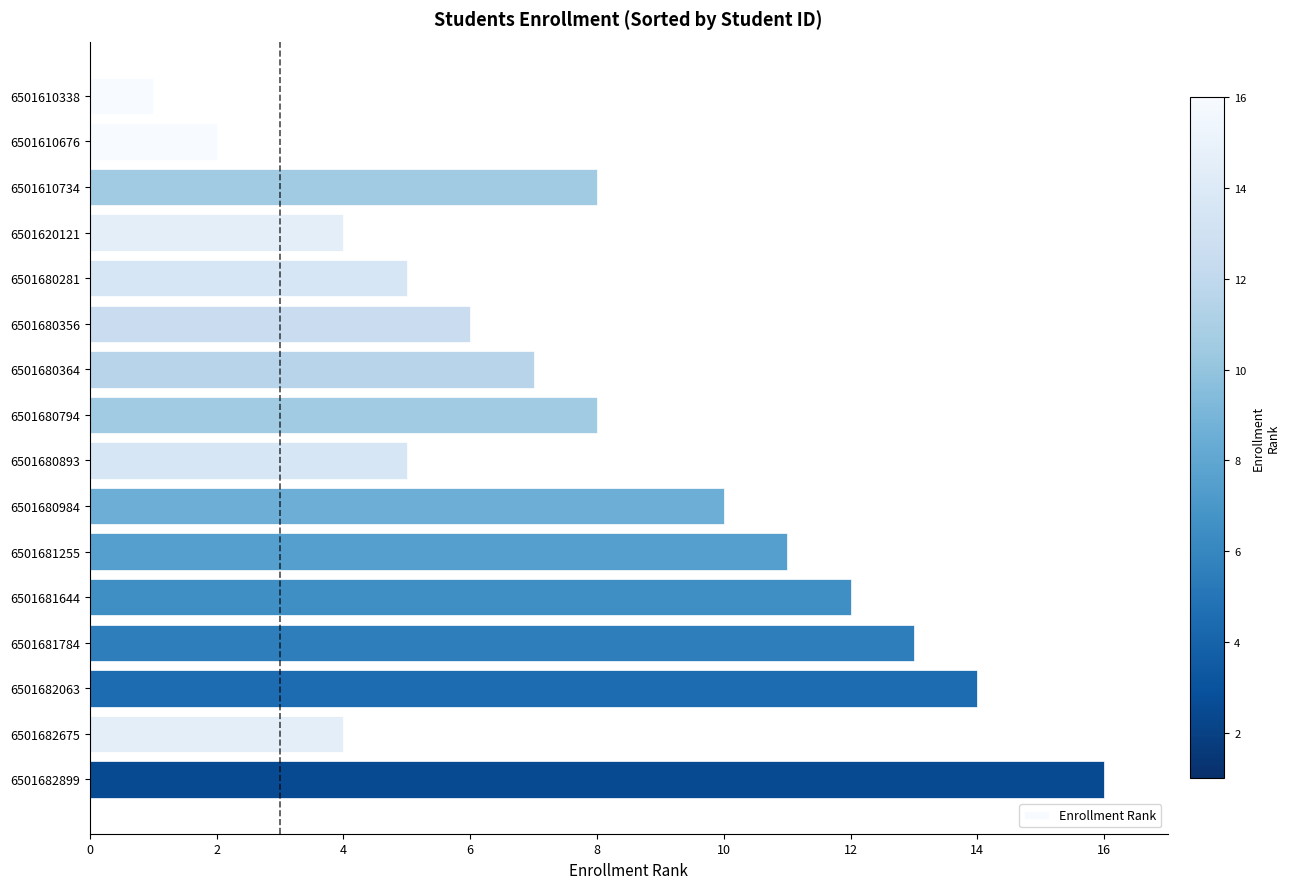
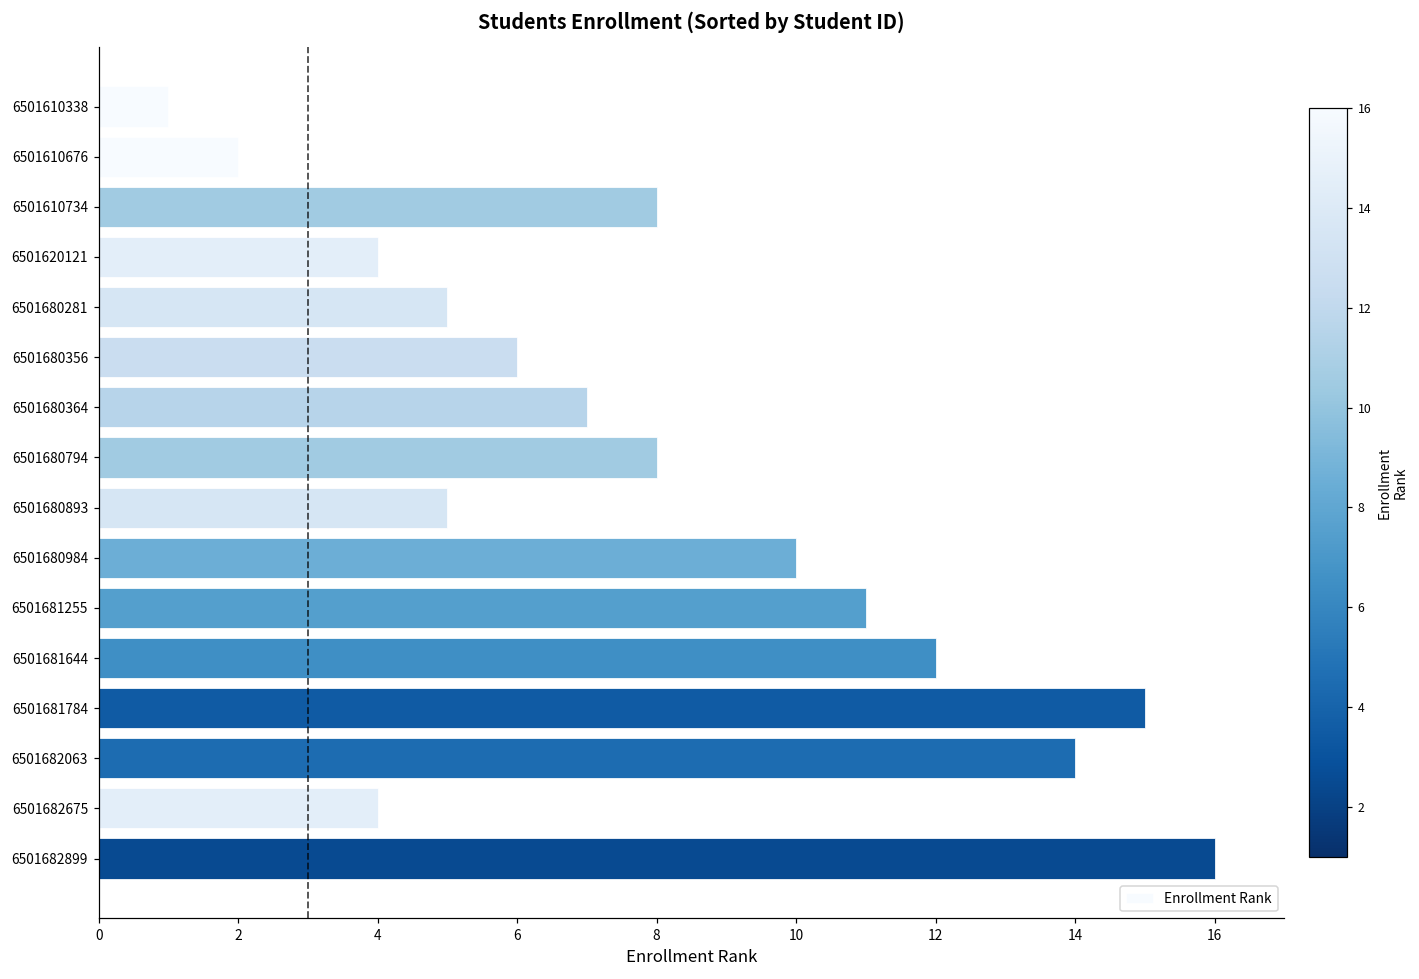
  {
    "6501610338": 1,
    "6501610676": 2,
    "6501610734": 8,
    "6501620121": 4,
    "6501680281": 5,
    "6501680356": 6,
    "6501680364": 7,
    "6501680794": 8,
    "6501680893": 5,
    "6501680984": 10,
    "6501681255": 11,
    "6501681644": 12,
-   "6501681784": 13,
+   "6501681784": 15,
    "6501682063": 14,
    "6501682675": 4,
    "6501682899": 16
  }
